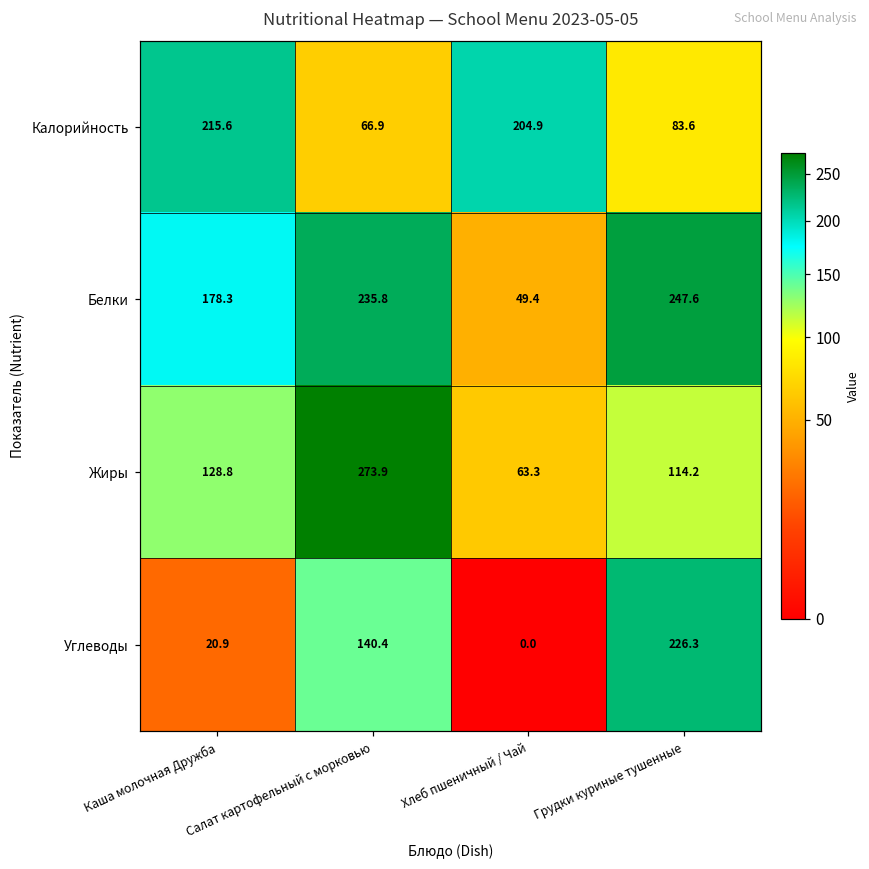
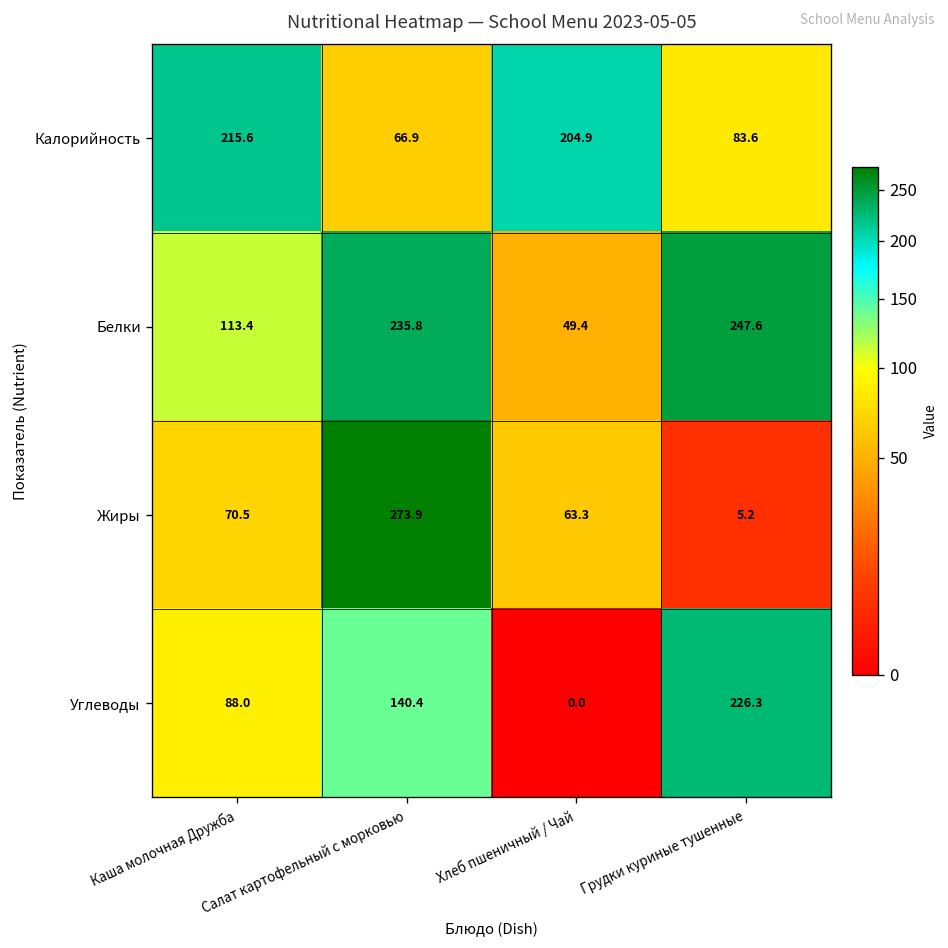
  {
    "Калорийность": {
      "Каша молочная Дружба": 215.6,
      "Салат картофельный с морковью": 66.9,
      "Хлеб пшеничный / Чай": 204.9,
      "Грудки куриные тушенные": 83.6
    },
    "Белки": {
-     "Каша молочная Дружба": 178.3,
+     "Каша молочная Дружба": 113.4,
      "Салат картофельный с морковью": 235.8,
      "Хлеб пшеничный / Чай": 49.4,
      "Грудки куриные тушенные": 247.6
    },
    "Жиры": {
-     "Каша молочная Дружба": 128.8,
+     "Каша молочная Дружба": 70.5,
      "Салат картофельный с морковью": 273.9,
      "Хлеб пшеничный / Чай": 63.3,
-     "Грудки куриные тушенные": 114.2
+     "Грудки куриные тушенные": 5.2
    },
    "Углеводы": {
-     "Каша молочная Дружба": 20.9,
+     "Каша молочная Дружба": 88.0,
      "Салат картофельный с морковью": 140.4,
      "Хлеб пшеничный / Чай": 0.0,
      "Грудки куриные тушенные": 226.3
    }
  }
